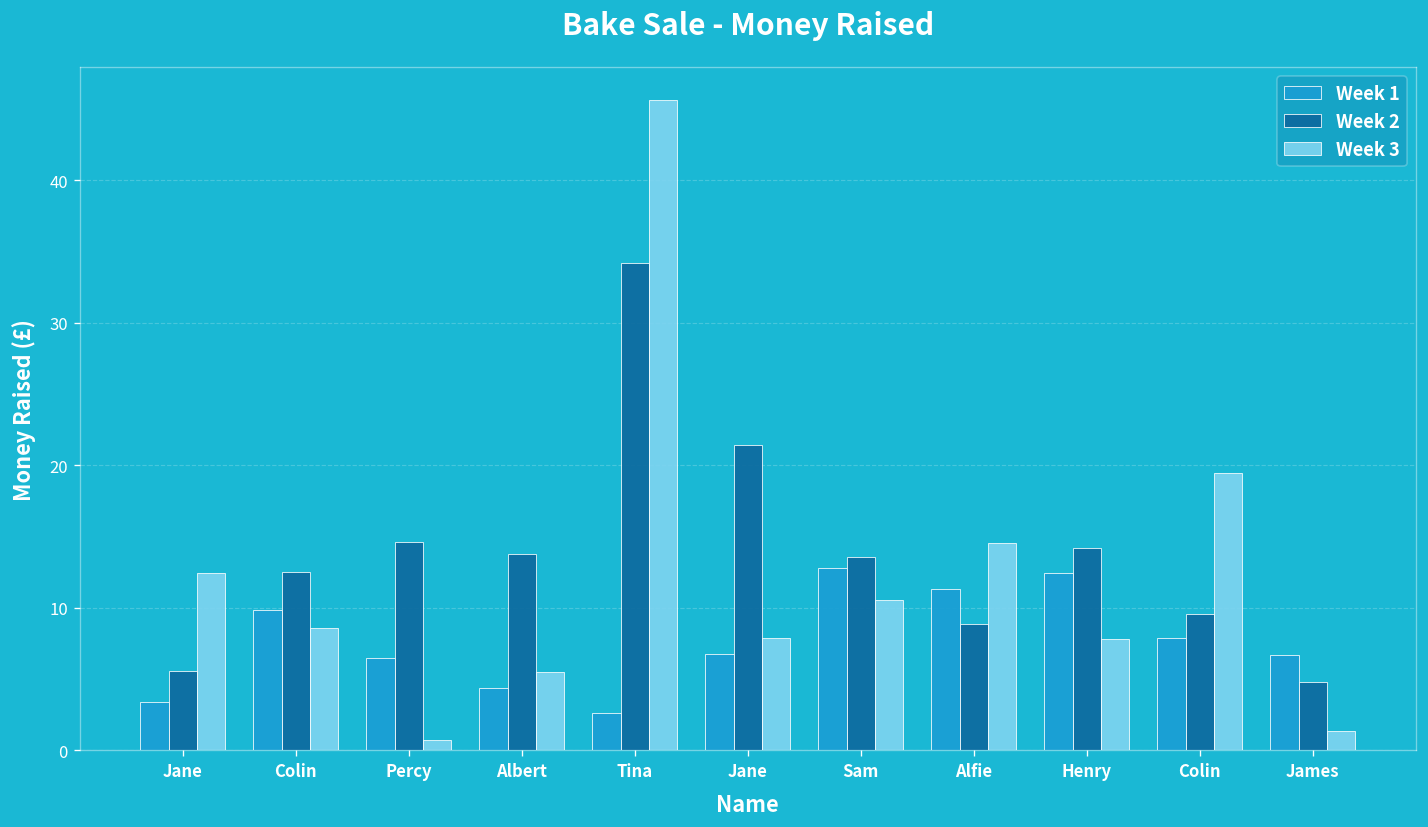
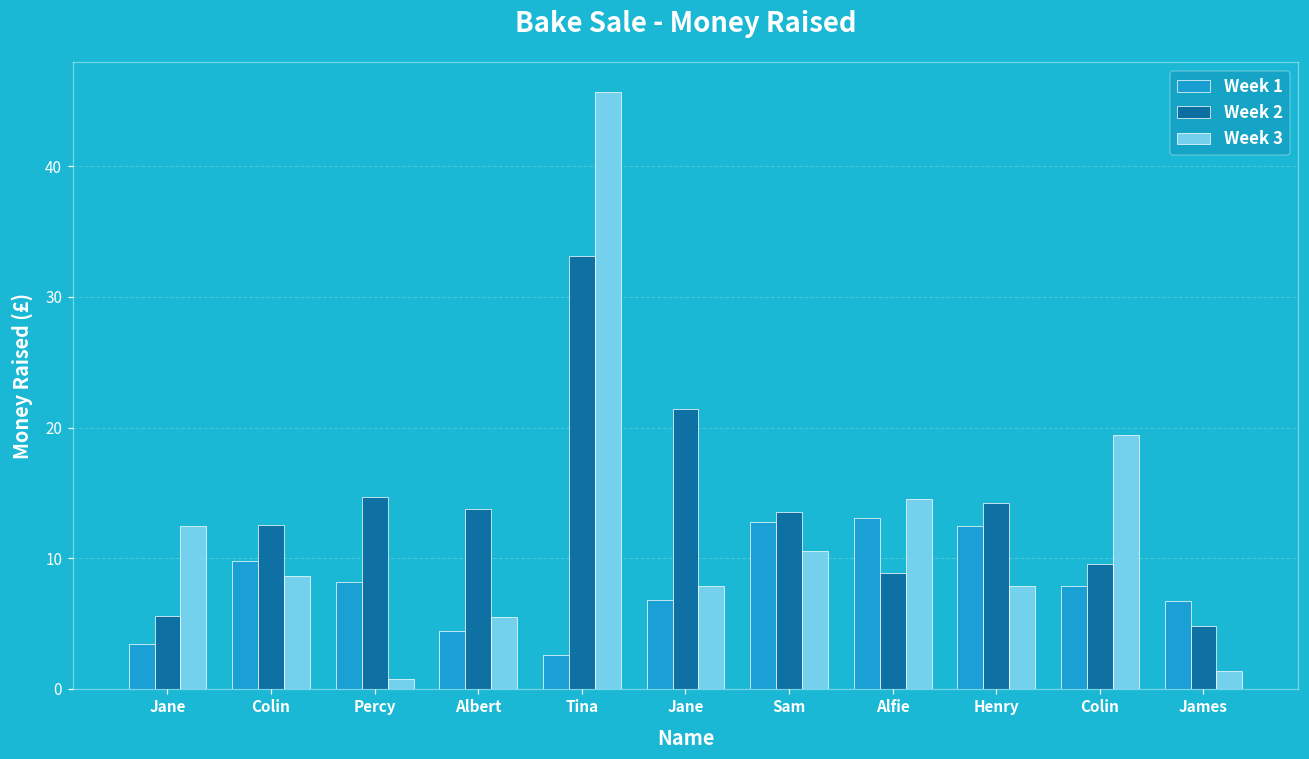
  {
    "Week 1": {
-     "Percy": 6.5,
+     "Percy": 8.2,
      "Albert": 4.4,
      "Tina": 2.6,
      "Sam": 12.8,
-     "Alfie": 11.3,
+     "Alfie": 13.1,
      "Henry": 12.4,
      "James": 6.7
    },
    "Week 2": {
      "Percy": 14.7,
      "Albert": 13.8,
-     "Tina": 34.2,
+     "Tina": 33.2,
      "Sam": 13.5,
      "Alfie": 8.9,
      "Henry": 14.2,
      "James": 4.8
    },
    "Week 3": {
      "Percy": 0.7,
      "Albert": 5.5,
      "Tina": 45.7,
      "Sam": 10.6,
      "Alfie": 14.6,
      "Henry": 7.9,
      "James": 1.3
    }
  }
